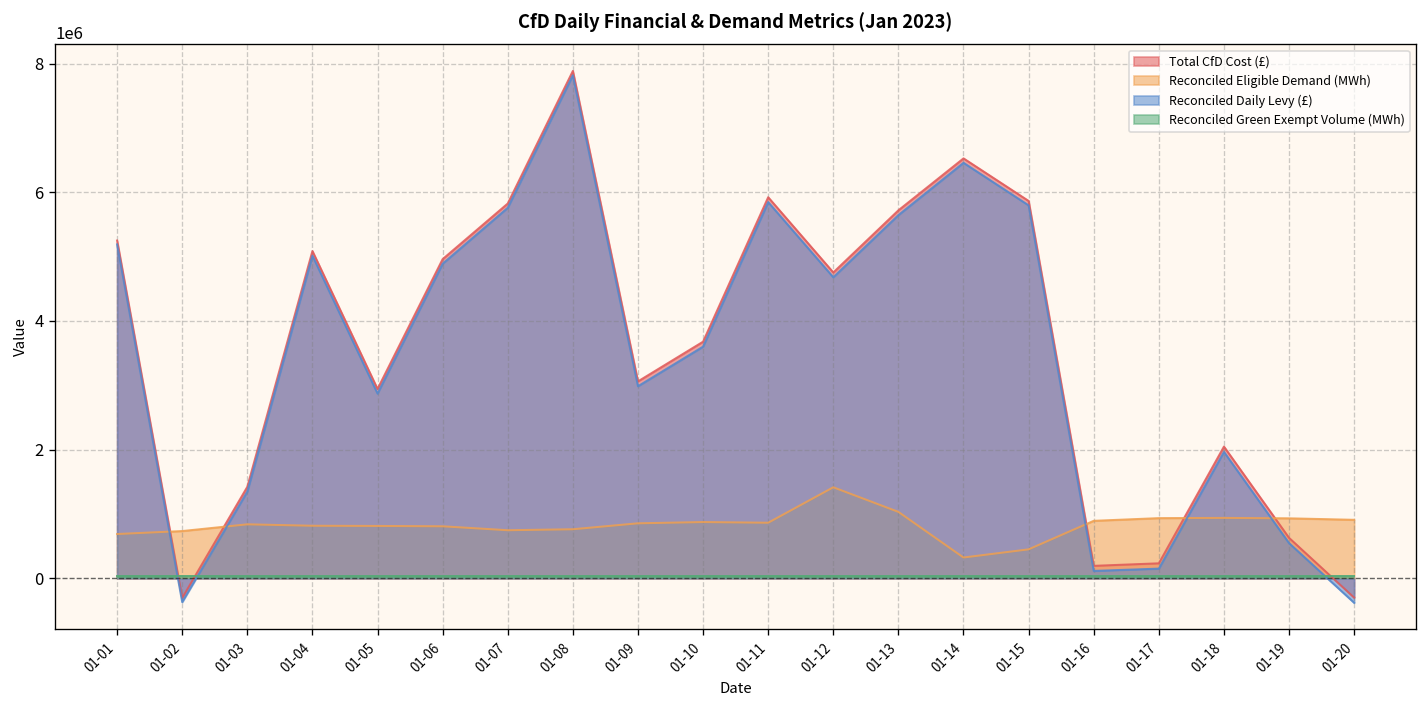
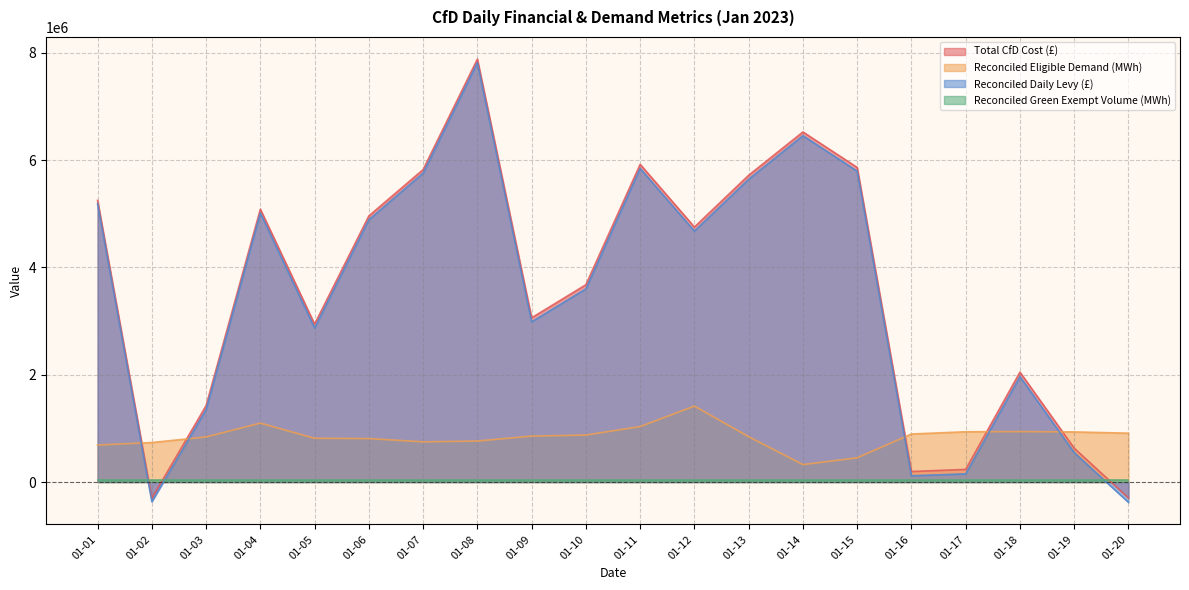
  {
    "Reconciled Eligible Demand (MWh)": {
      "01-01": 700000,
      "01-02": 700000,
      "01-03": 800000,
-     "01-04": 800000,
+     "01-04": 1100000,
      "01-05": 800000,
      "01-06": 800000,
      "01-07": 700000,
      "01-08": 800000,
      "01-09": 900000,
      "01-10": 900000,
-     "01-11": 900000,
+     "01-11": 1000000,
      "01-12": 1400000,
-     "01-13": 1000000,
+     "01-13": 800000,
      "01-14": 300000,
      "01-15": 500000,
      "01-16": 900000,
      "01-17": 900000,
      "01-18": 900000,
      "01-19": 900000,
      "01-20": 900000
    },
    "Reconciled Green Exempt Volume (MWh)": {
      "01-01": 0,
      "01-03": 0,
      "01-04": 0,
      "01-05": 0,
      "01-06": 0,
      "01-07": 0,
      "01-08": 0,
      "01-09": 0,
      "01-10": 0,
      "01-11": 0,
      "01-12": 0,
      "01-13": 0,
      "01-14": 0,
      "01-15": 0,
      "01-16": 0,
      "01-17": 0,
      "01-18": 0,
      "01-19": 0
    }
  }
